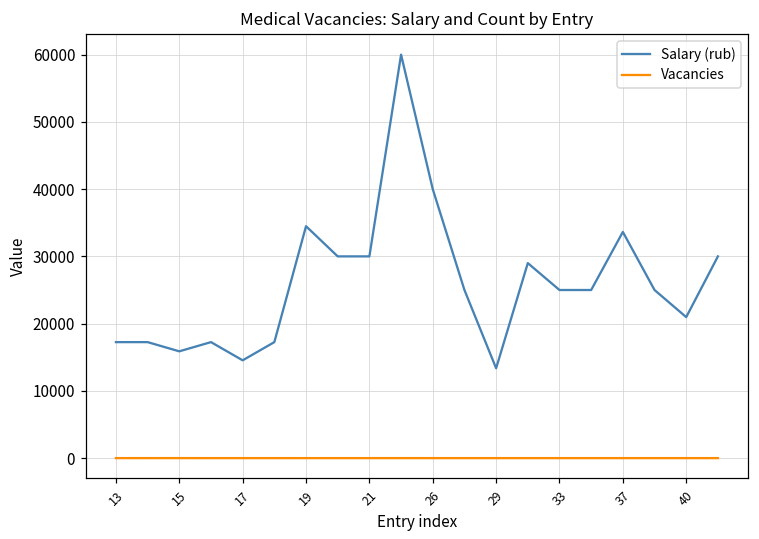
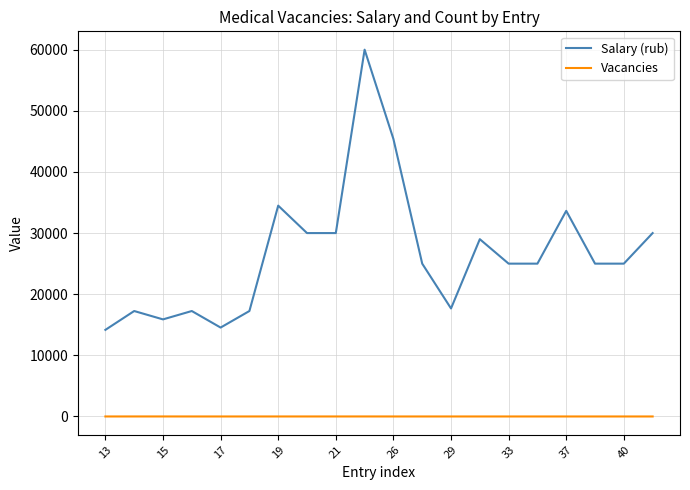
  {
    "Salary (rub)": {
-     "13": 17000,
+     "13": 14000,
      "15": 16000,
      "17": 15000,
      "19": 34000,
      "21": 30000,
-     "26": 40000,
-     "29": 13000,
+     "26": 45000,
+     "29": 18000,
      "33": 25000,
      "37": 34000,
-     "40": 21000
+     "40": 25000
    },
    "Vacancies": {
      "13": 0,
      "15": 0,
      "17": 0,
      "19": 0,
      "21": 0,
      "26": 0,
      "29": 0,
      "33": 0,
      "37": 0,
      "40": 0
    }
  }
